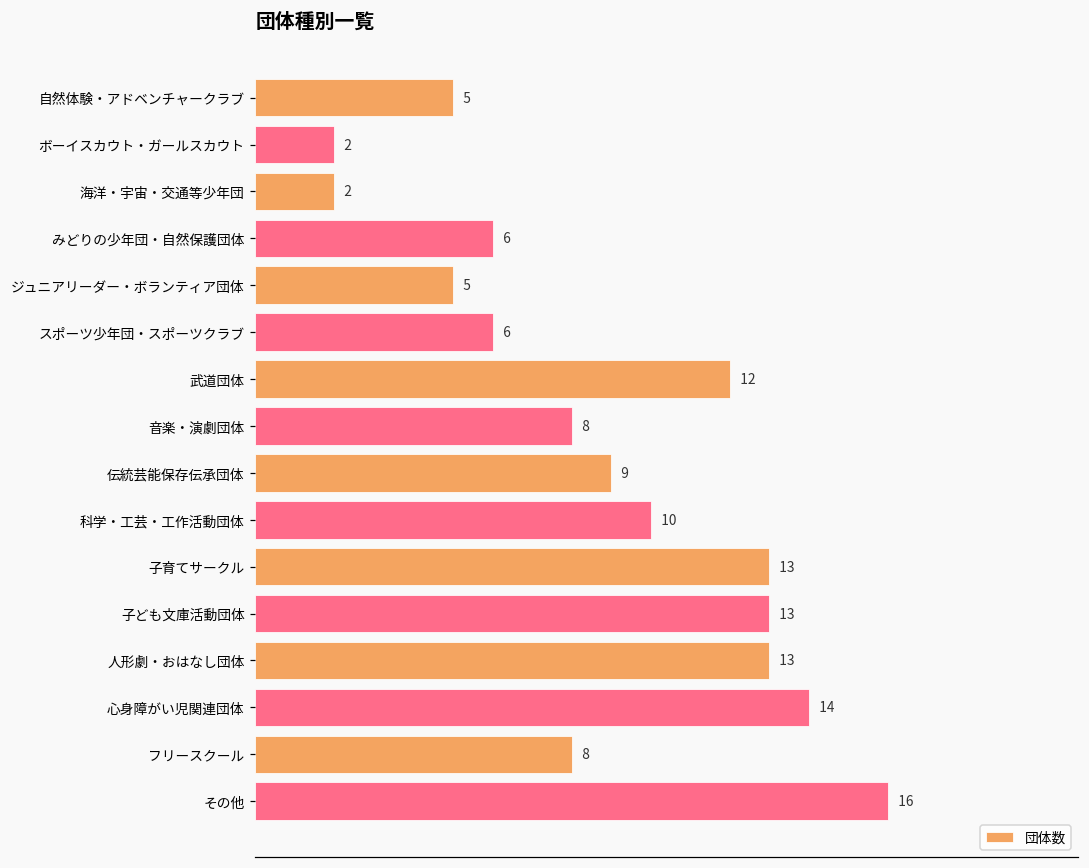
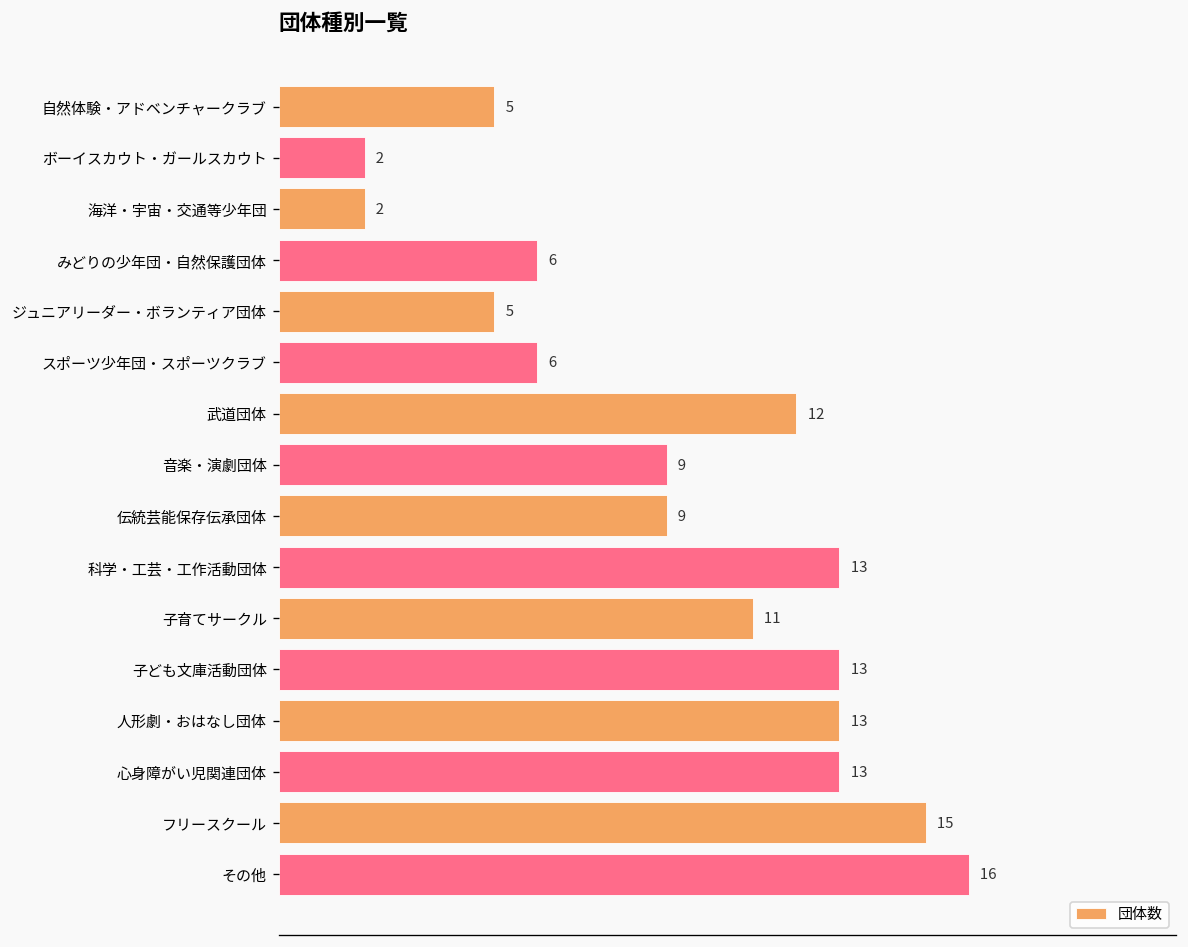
  {
    "自然体験・アドベンチャークラブ": 5,
    "ボーイスカウト・ガールスカウト": 2,
    "海洋・宇宙・交通等少年団": 2,
    "みどりの少年団・自然保護団体": 6,
    "ジュニアリーダー・ボランティア団体": 5,
    "スポーツ少年団・スポーツクラブ": 6,
    "武道団体": 12,
-   "音楽・演劇団体": 8,
+   "音楽・演劇団体": 9,
    "伝統芸能保存伝承団体": 9,
-   "科学・工芸・工作活動団体": 10,
-   "子育てサークル": 13,
+   "科学・工芸・工作活動団体": 13,
+   "子育てサークル": 11,
    "子ども文庫活動団体": 13,
    "人形劇・おはなし団体": 13,
-   "心身障がい児関連団体": 14,
-   "フリースクール": 8,
+   "心身障がい児関連団体": 13,
+   "フリースクール": 15,
    "その他": 16
  }
